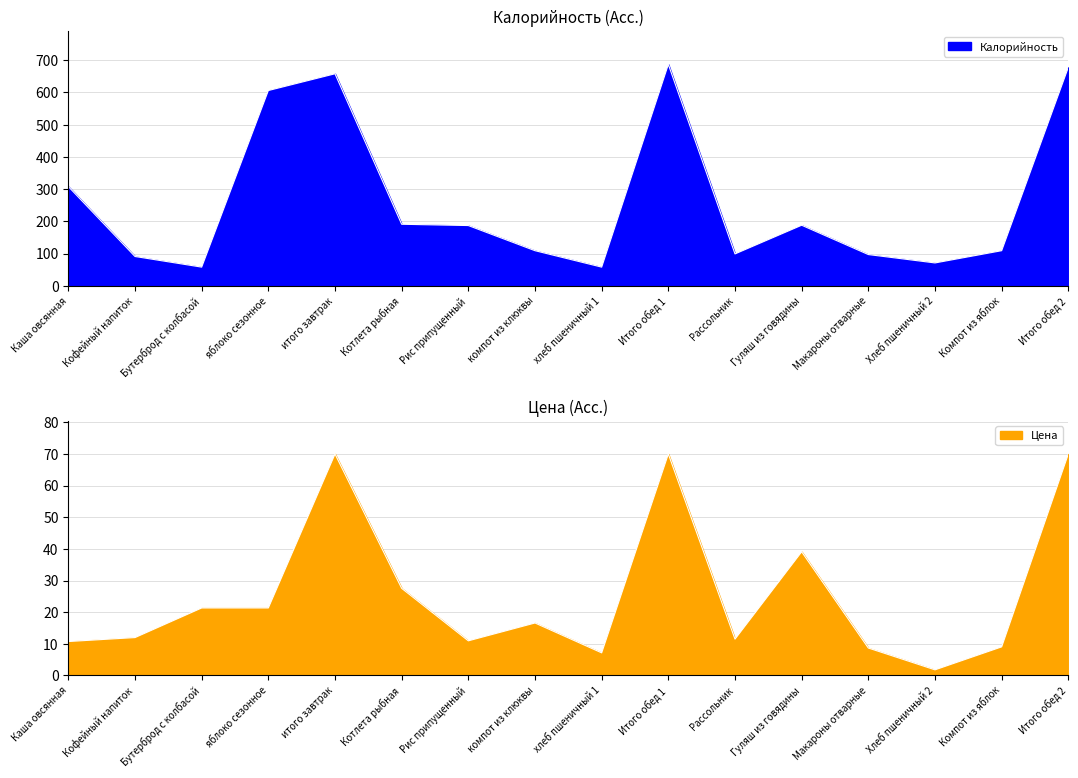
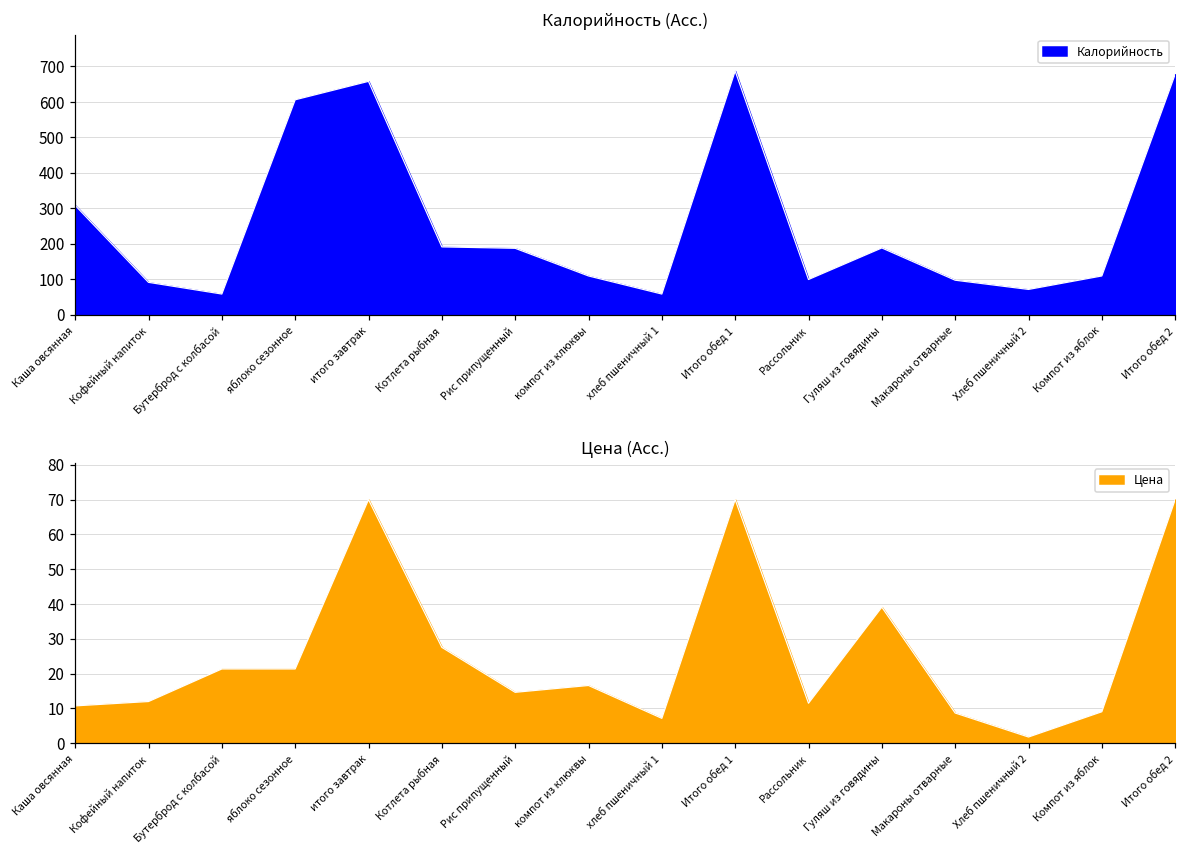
  {
    "Калорийность (Acc.)": {
      "Каша овсянная": 310,
      "Кофейный напиток": 90,
      "Бутерброд с колбасой": 60,
      "яблоко сезонное": 610,
      "итого завтрак": 660,
      "Котлета рыбная": 190,
      "Рис припущенный": 190,
      "компот из клюквы": 110,
      "хлеб пшеничный 1": 60,
      "Итого обед 1": 690,
      "Рассольник": 100,
      "Гуляш из говядины": 190,
      "Макароны отварные": 100,
      "Хлеб пшеничный 2": 70,
      "Компот из яблок": 110,
      "Итого обед 2": 680
    },
    "Цена (Acc.)": {
      "Каша овсянная": 11,
      "Кофейный напиток": 12,
      "Бутерброд с колбасой": 21,
      "яблоко сезонное": 21,
      "итого завтрак": 70,
      "Котлета рыбная": 28,
-     "Рис припущенный": 11,
+     "Рис припущенный": 15,
      "компот из клюквы": 17,
      "хлеб пшеничный 1": 7,
      "Итого обед 1": 70,
      "Рассольник": 11,
      "Гуляш из говядины": 39,
      "Макароны отварные": 9,
      "Хлеб пшеничный 2": 2,
      "Компот из яблок": 9,
      "Итого обед 2": 70
    }
  }
